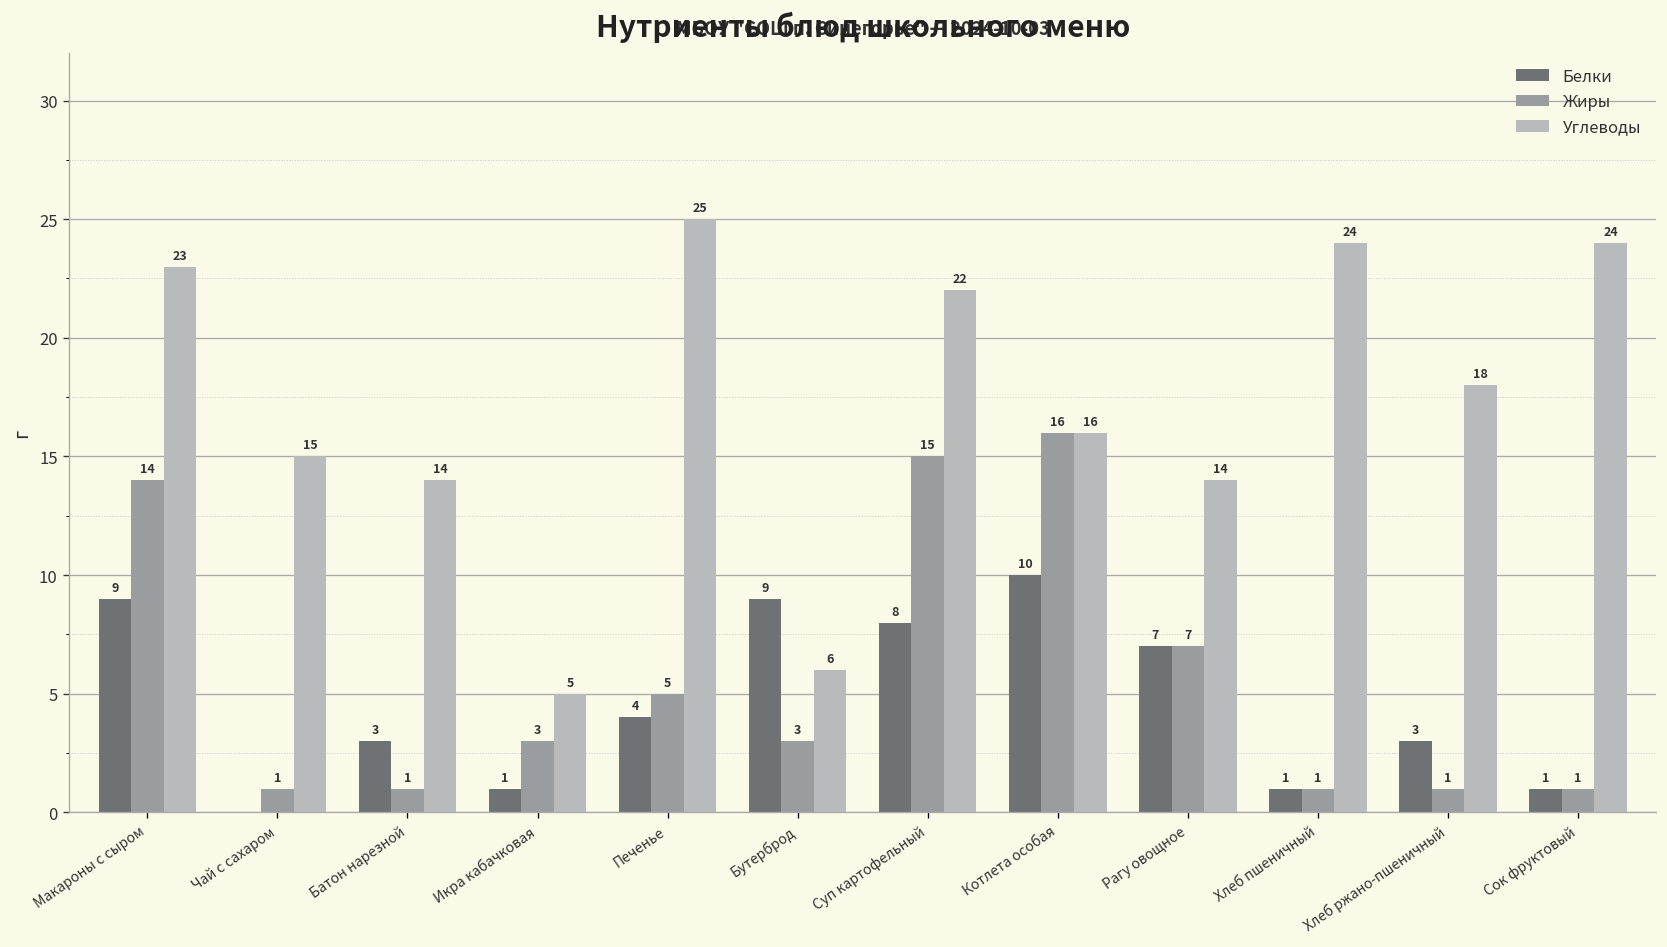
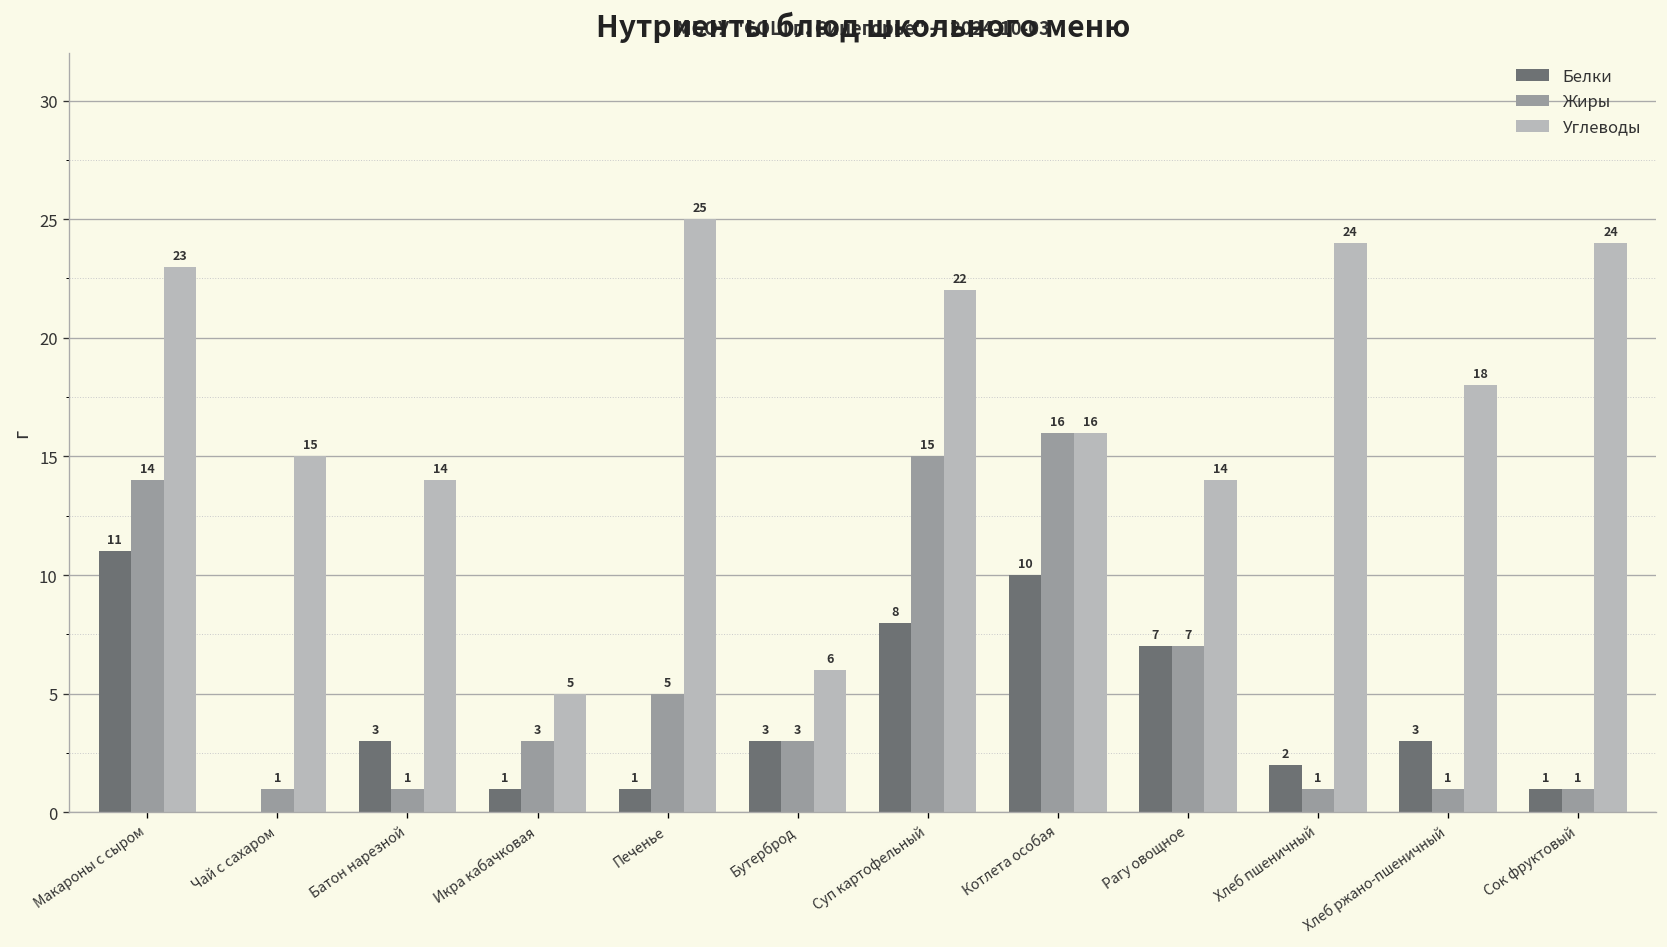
  {
    "Белки": {
-     "Макароны с сыром": 9,
+     "Макароны с сыром": 11,
      "Батон нарезной": 3,
      "Икра кабачковая": 1,
-     "Печенье": 4,
-     "Бутерброд": 9,
+     "Печенье": 1,
+     "Бутерброд": 3,
      "Суп картофельный": 8,
      "Котлета особая": 10,
      "Рагу овощное": 7,
-     "Хлеб пшеничный": 1,
+     "Хлеб пшеничный": 2,
      "Хлеб ржано-пшеничный": 3,
      "Сок фруктовый": 1
    }
  }
